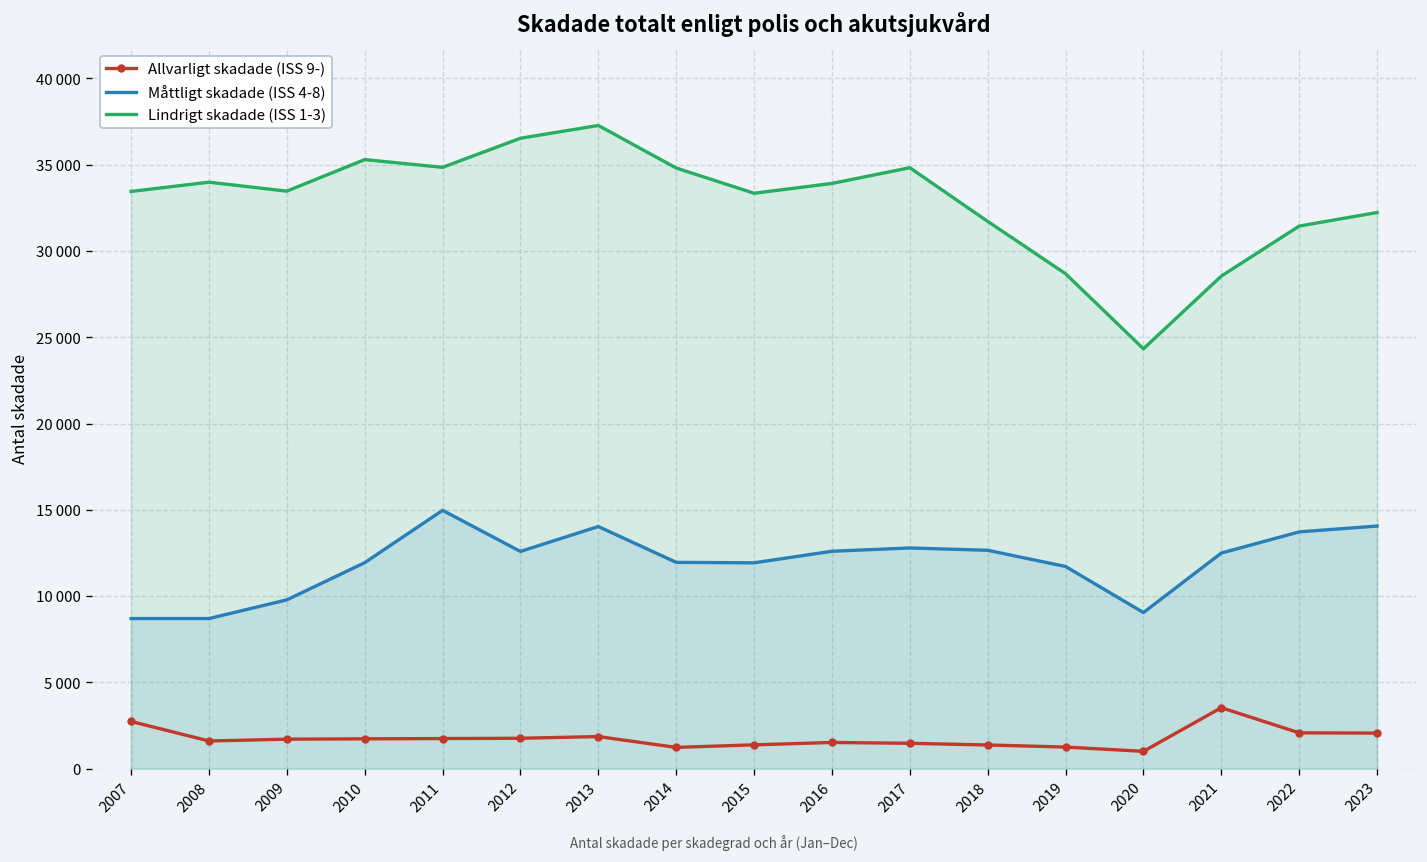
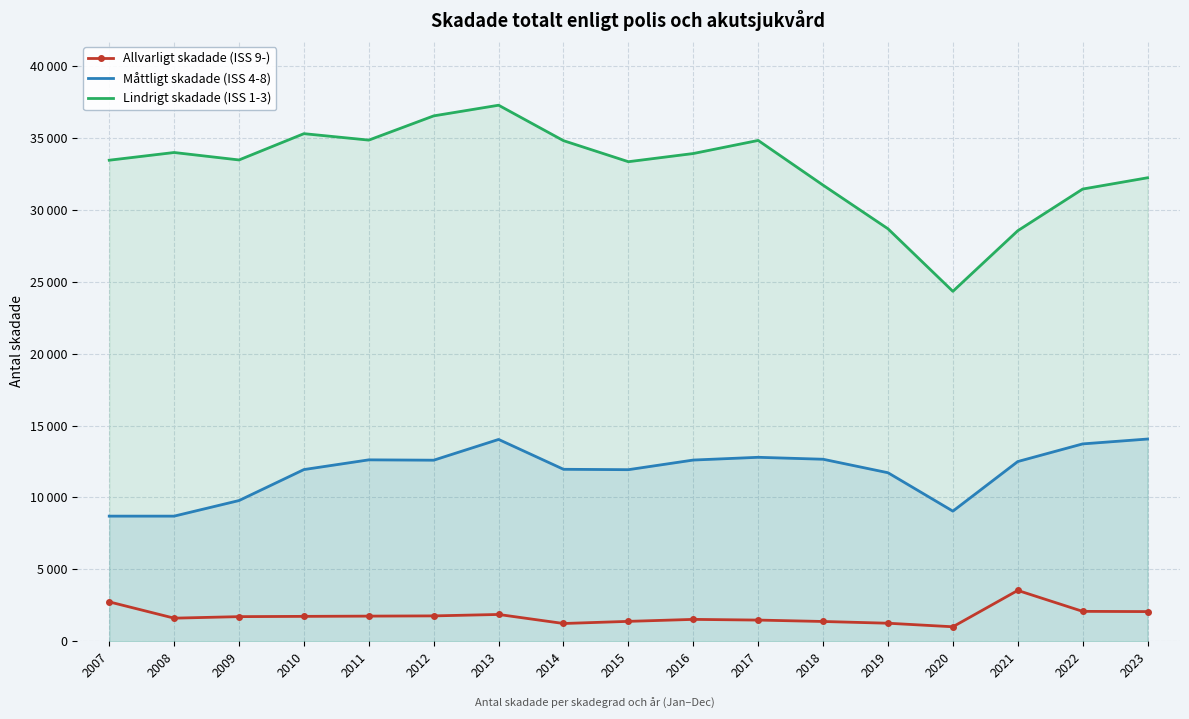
  {
    "Allvarligt skadade (ISS 9-)": {
      "2007": 2700,
      "2008": 1600,
      "2009": 1700,
      "2010": 1700,
      "2011": 1800,
      "2012": 1800,
      "2013": 1900,
      "2014": 1200,
      "2015": 1400,
      "2016": 1500,
      "2017": 1500,
      "2018": 1400,
      "2019": 1300,
      "2020": 1000,
      "2021": 3500,
      "2022": 2100,
      "2023": 2100
    },
    "Måttligt skadade (ISS 4-8)": {
      "2007": 8700,
      "2008": 8700,
      "2009": 9800,
      "2010": 11900,
-     "2011": 15000,
+     "2011": 12600,
      "2012": 12600,
      "2013": 14000,
      "2014": 12000,
      "2015": 11900,
      "2016": 12600,
      "2017": 12800,
      "2018": 12700,
      "2019": 11700,
      "2020": 9100,
      "2021": 12500,
      "2022": 13700,
      "2023": 14100
    },
    "Lindrigt skadade (ISS 1-3)": {
      "2007": 33500,
      "2008": 34000,
      "2009": 33500,
      "2010": 35300,
      "2011": 34900,
      "2012": 36500,
      "2013": 37300,
      "2014": 34800,
      "2015": 33300,
      "2016": 33900,
      "2017": 34800,
      "2018": 31700,
      "2019": 28700,
      "2020": 24300,
      "2021": 28500,
      "2022": 31400,
      "2023": 32200
    }
  }
